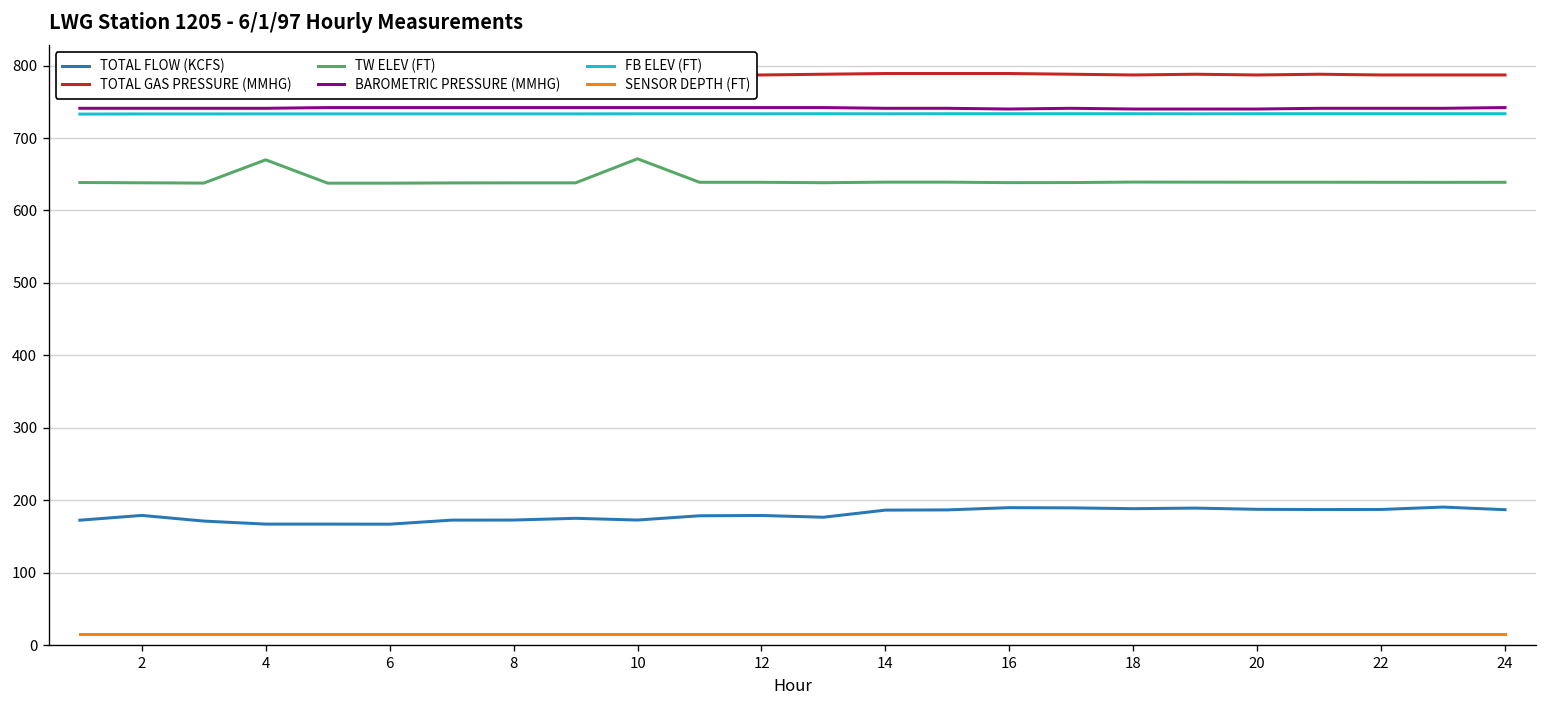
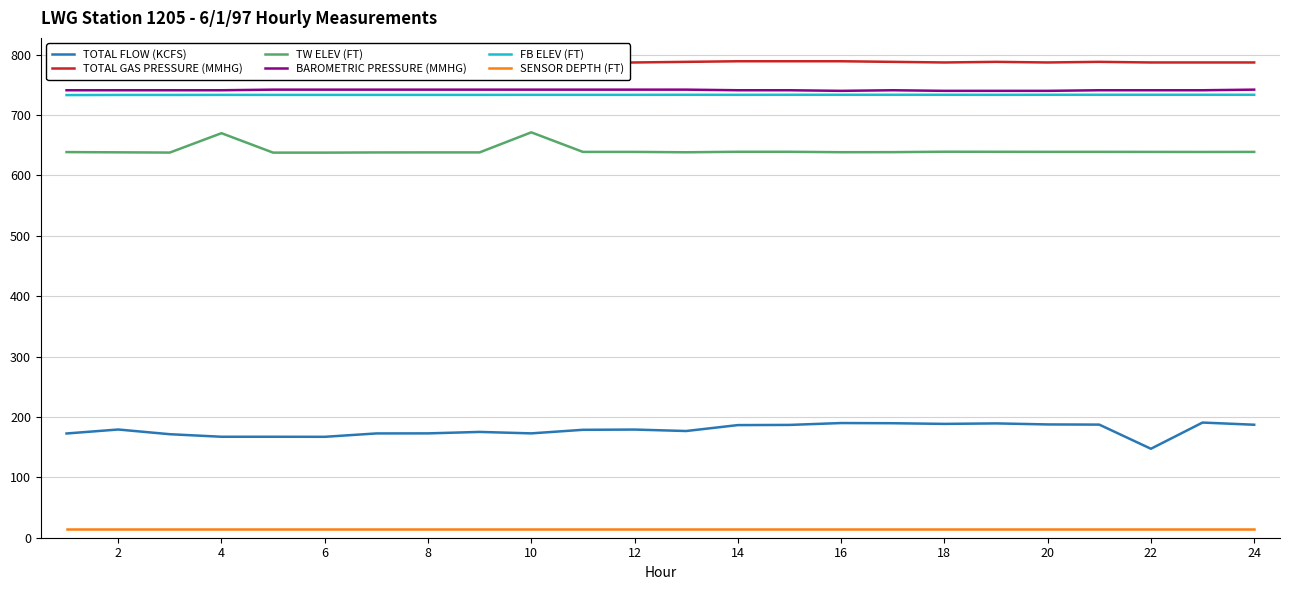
  {
    "TOTAL FLOW (KCFS)": {
      "2": 180,
      "4": 170,
      "6": 170,
      "8": 170,
      "10": 170,
      "12": 180,
      "14": 190,
      "16": 190,
      "18": 190,
      "20": 190,
-     "22": 190,
+     "22": 150,
      "24": 190
    },
    "TOTAL GAS PRESSURE (MMHG)": {
      "12": 790,
      "14": 790,
      "16": 790,
      "18": 790,
      "20": 790,
      "22": 790,
      "24": 790
    },
    "TW ELEV (FT)": {
      "2": 640,
      "4": 670,
      "6": 640,
      "8": 640,
      "10": 670,
      "12": 640,
      "14": 640,
      "16": 640,
      "18": 640,
      "20": 640,
      "22": 640,
      "24": 640
    },
    "BAROMETRIC PRESSURE (MMHG)": {
      "2": 740,
      "4": 740,
      "6": 740,
      "8": 740,
      "10": 740,
      "12": 740,
      "14": 740,
      "16": 740,
      "18": 740,
      "20": 740,
      "22": 740,
      "24": 740
    },
    "FB ELEV (FT)": {
      "2": 730,
      "4": 730,
      "6": 730,
      "8": 730,
      "10": 730,
      "12": 730,
      "14": 730,
      "16": 730,
      "18": 730,
      "20": 730,
      "22": 730,
      "24": 730
    },
    "SENSOR DEPTH (FT)": {
      "2": 20,
      "4": 20,
      "6": 20,
      "8": 20,
      "10": 20,
      "12": 20,
      "14": 20,
      "16": 20,
      "18": 20,
      "20": 20,
      "22": 20,
      "24": 20
    }
  }
